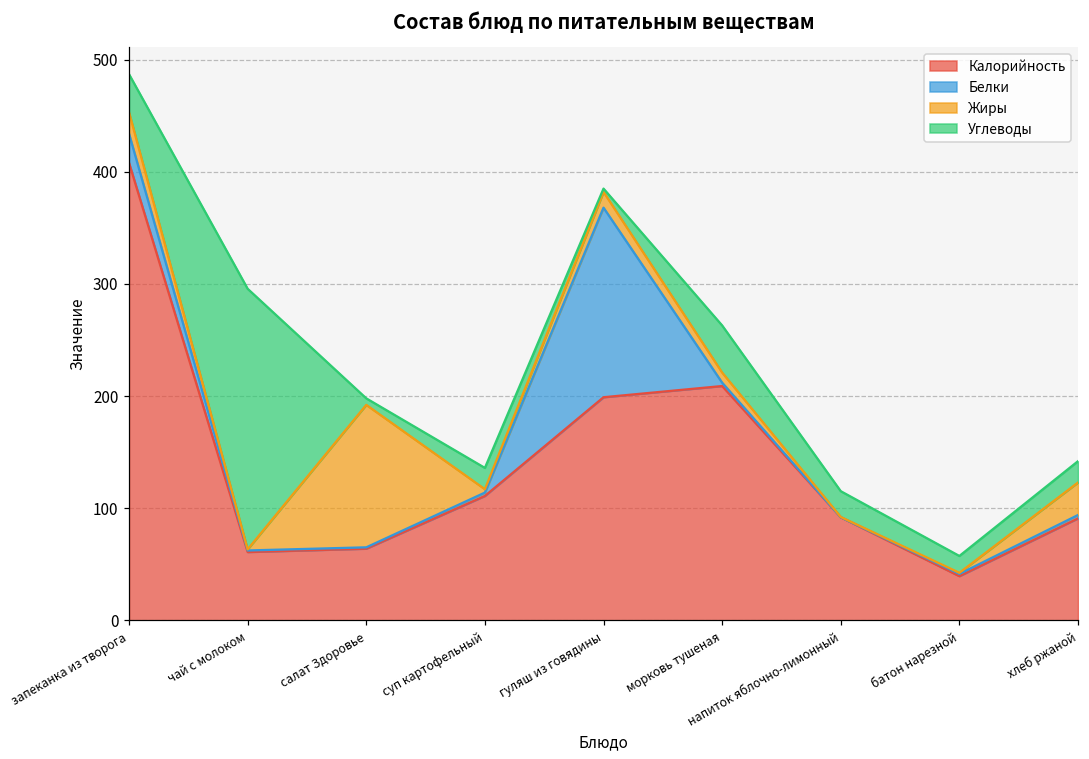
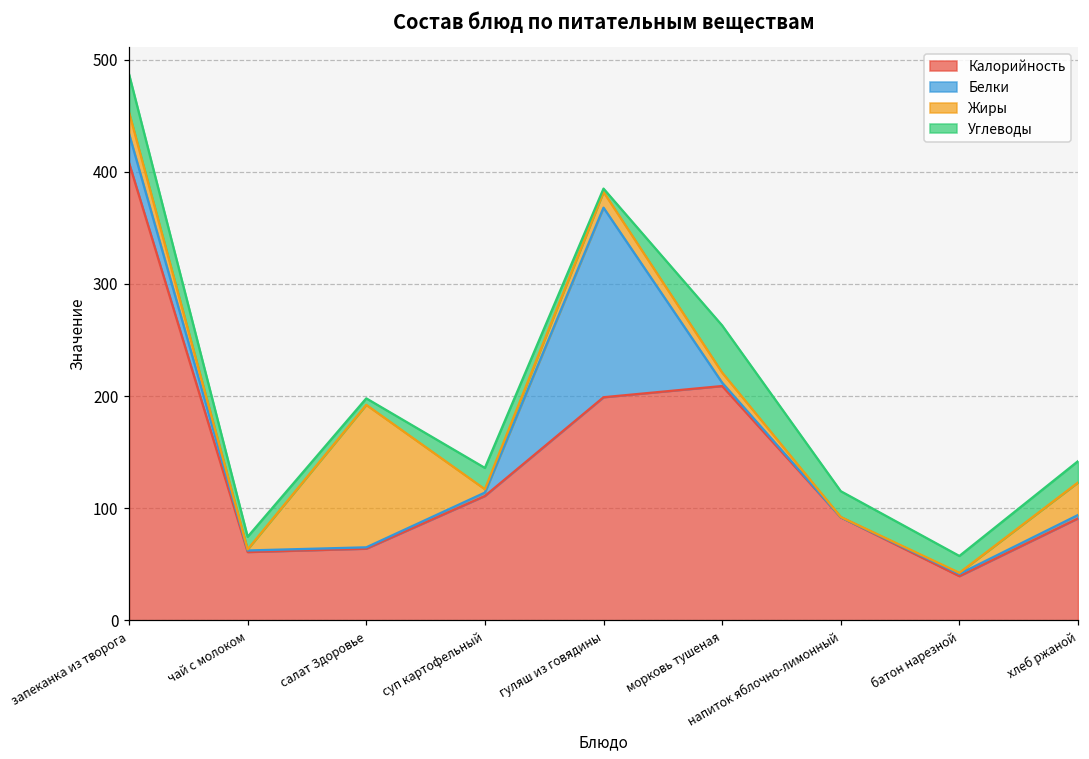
  {
    "Калорийность": {
      "запеканка из творога": 408,
      "суп картофельный": 111,
      "гуляш из говядины": 199,
      "морковь тушеная": 209,
      "хлеб ржаной": 91
    },
    "Белки": {
      "запеканка из творога": 26,
      "суп картофельный": 3,
      "гуляш из говядины": 169,
      "морковь тушеная": 3,
      "хлеб ржаной": 3
    },
    "Жиры": {
      "запеканка из творога": 19,
      "салат Здоровье": 127,
      "суп картофельный": 3,
      "гуляш из говядины": 14,
      "морковь тушеная": 9,
      "хлеб ржаной": 29
    },
    "Углеводы": {
      "запеканка из творога": 34,
-     "чай с молоком": 232,
+     "чай с молоком": 11,
      "салат Здоровье": 6,
      "суп картофельный": 19,
      "гуляш из говядины": 3,
      "морковь тушеная": 42,
      "напиток яблочно-лимонный": 23,
      "батон нарезной": 15,
      "хлеб ржаной": 19
    }
  }
